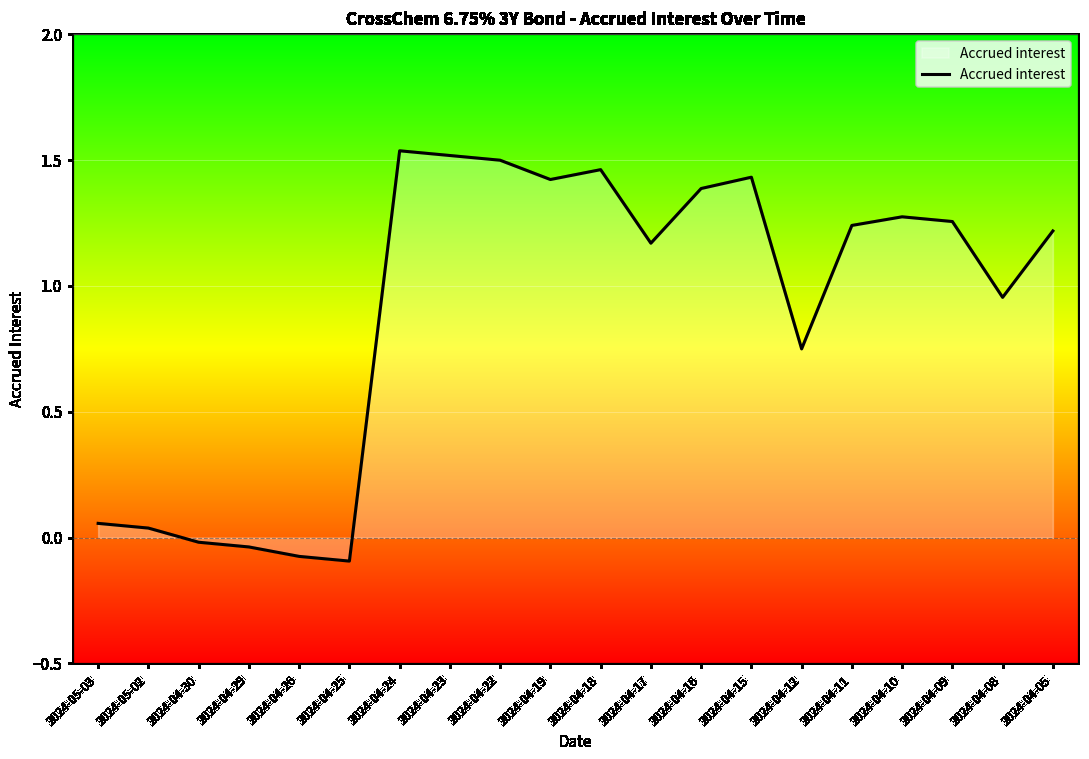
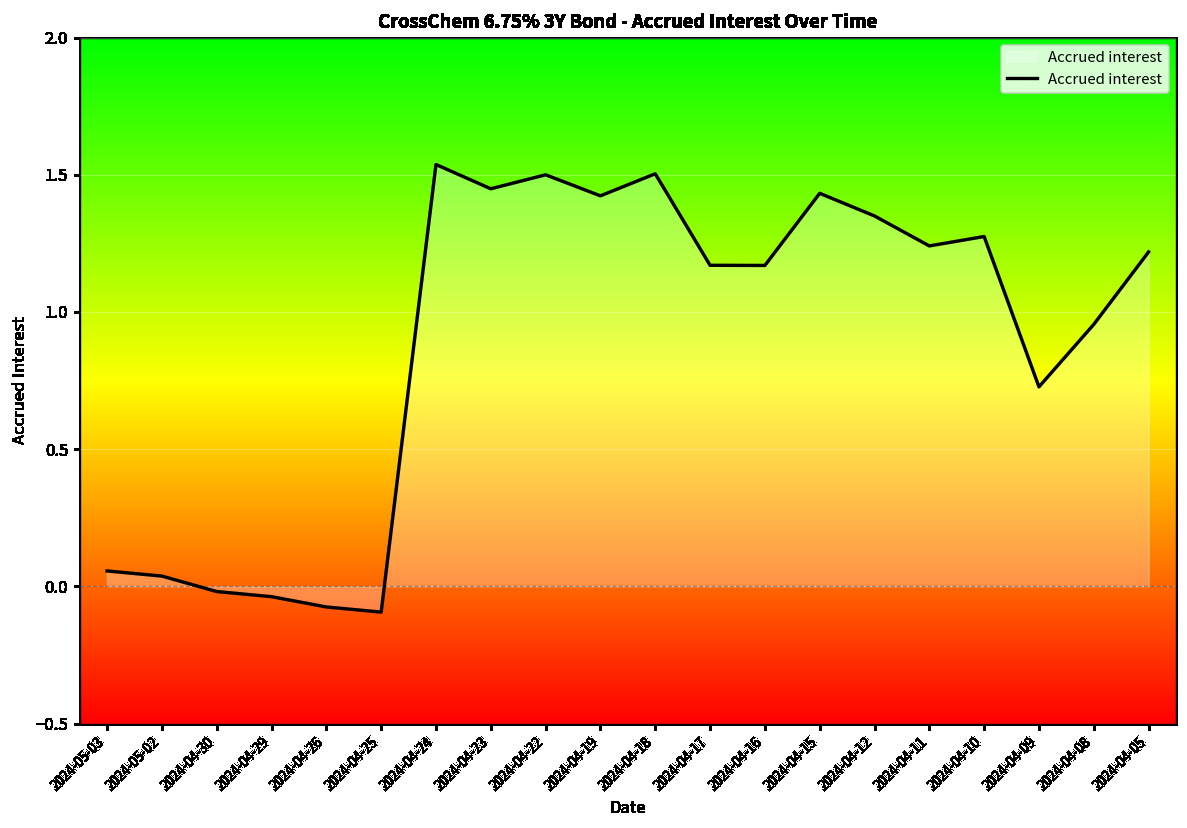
  {
    "Accrued interest": {
-     "2024-04-23": 1.52,
-     "2024-04-18": 1.46,
-     "2024-04-16": 1.39,
-     "2024-04-12": 0.75,
-     "2024-04-09": 1.26
+     "2024-04-23": 1.45,
+     "2024-04-18": 1.50,
+     "2024-04-16": 1.17,
+     "2024-04-12": 1.35,
+     "2024-04-09": 0.73
    }
  }
